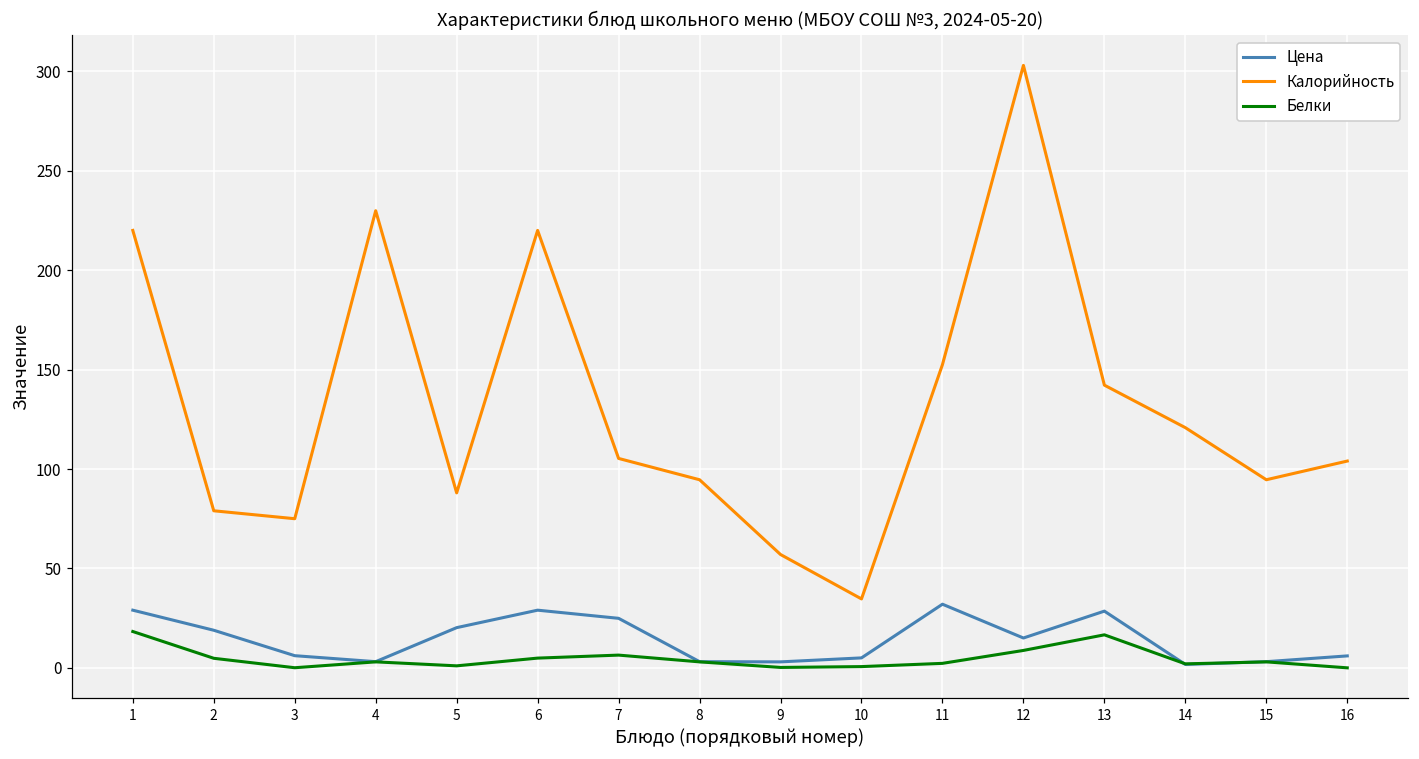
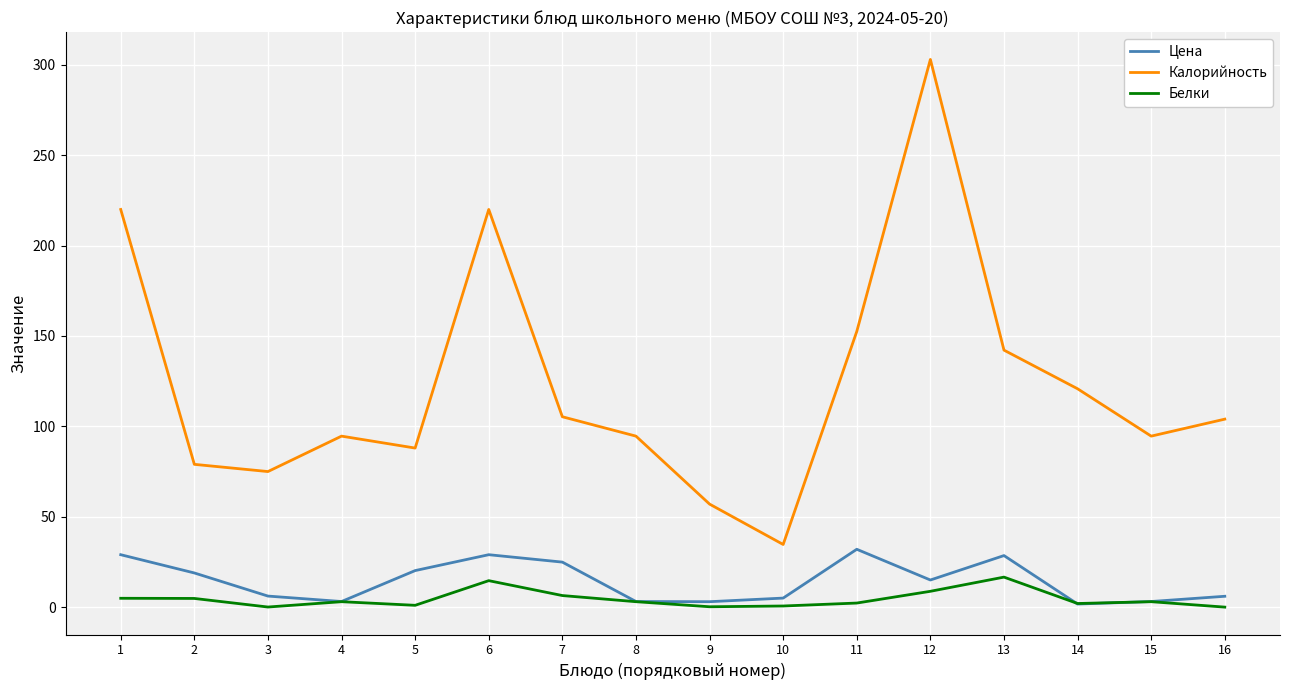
  {
    "Цена": {
      "1": 29,
      "2": 19,
      "3": 6,
      "5": 20,
      "6": 29,
      "7": 25,
      "9": 3,
      "10": 5,
      "11": 32,
      "12": 15,
      "13": 29,
      "16": 6
    },
    "Калорийность": {
      "1": 220,
      "2": 79,
      "3": 75,
-     "4": 230,
+     "4": 95,
      "5": 88,
      "6": 220,
      "7": 105,
      "8": 95,
      "9": 57,
      "10": 35,
      "11": 153,
      "12": 303,
      "13": 142,
      "14": 121,
      "15": 95,
      "16": 104
    },
    "Белки": {
-     "1": 18,
+     "1": 5,
      "2": 5,
      "3": 0,
      "5": 1,
-     "6": 5,
+     "6": 15,
      "7": 6,
      "9": 0,
      "10": 1,
      "11": 2,
      "12": 9,
      "13": 17,
      "16": 0
    }
  }
